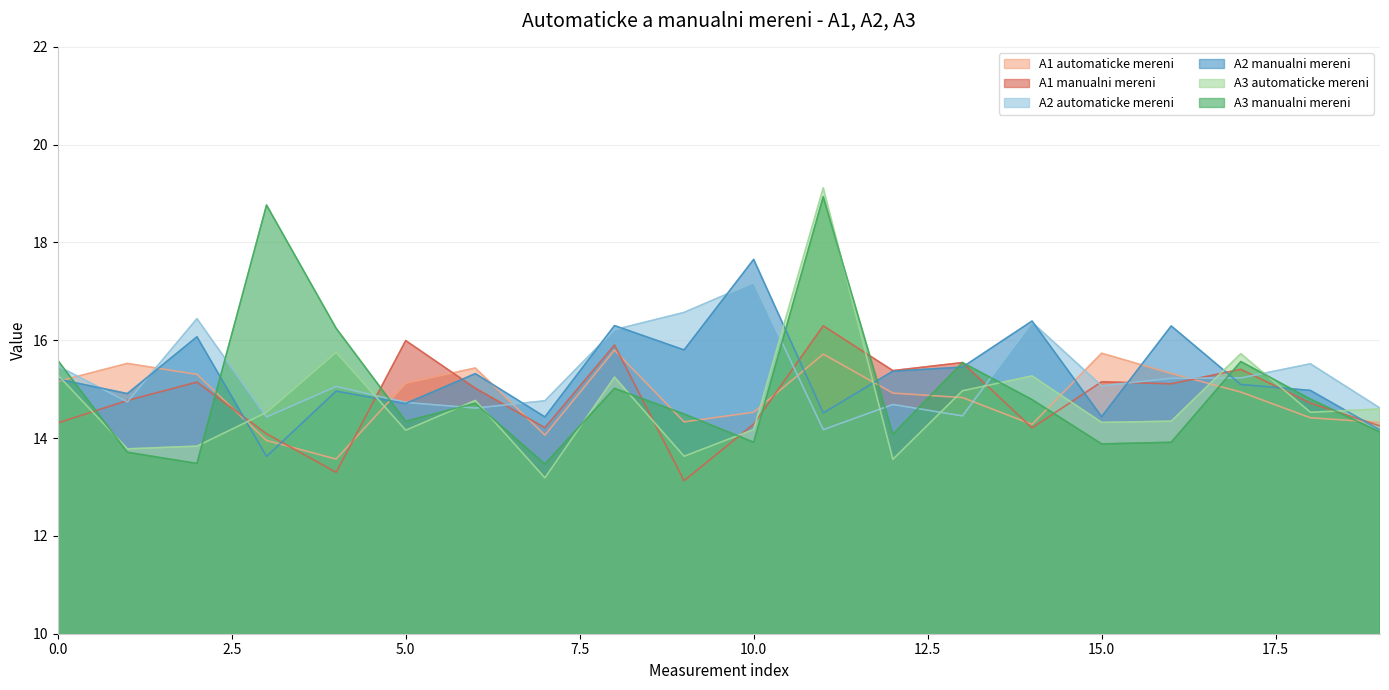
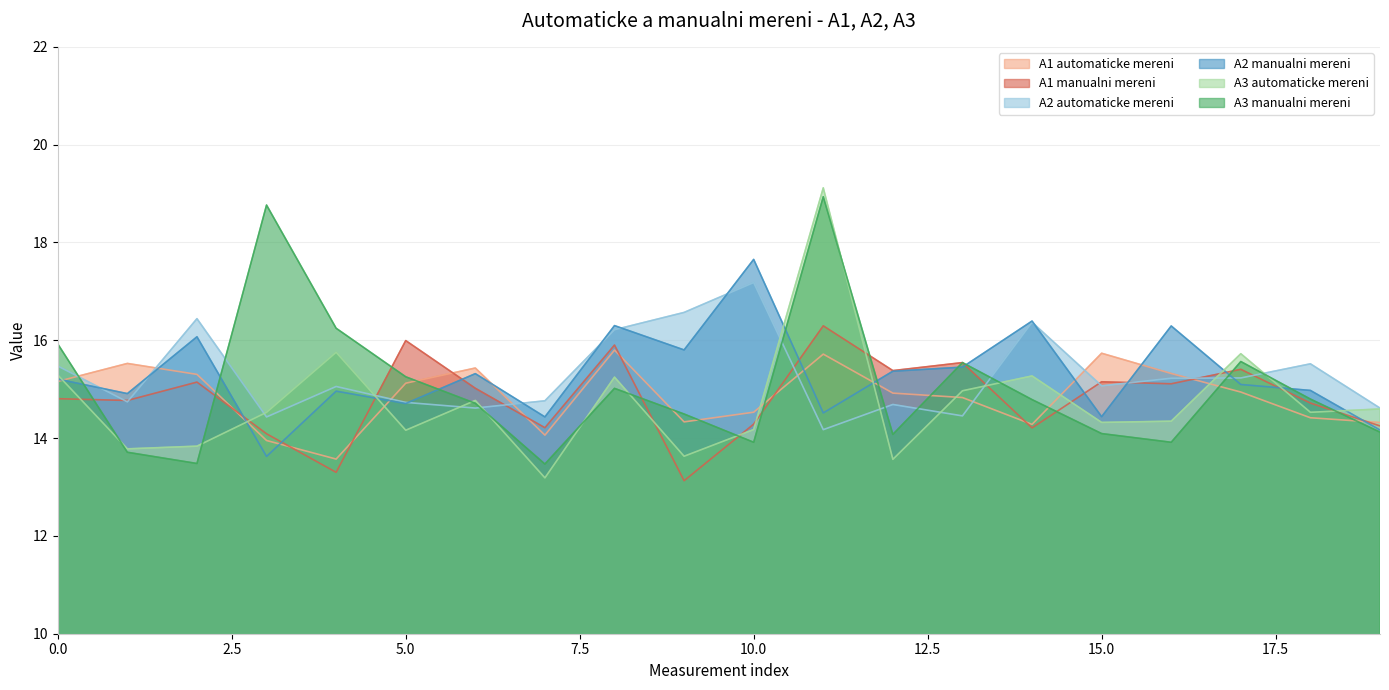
  {
    "A1 automaticke mereni": {
      "5.0": 15.1,
      "10.0": 14.5,
      "15.0": 15.7
    },
    "A1 manualni mereni": {
-     "0.0": 14.3,
+     "0.0": 14.8,
      "5.0": 16.0,
      "10.0": 14.3,
      "15.0": 15.2
    },
    "A2 automaticke mereni": {
      "0.0": 15.5,
      "10.0": 17.2,
      "15.0": 15.1
    },
    "A2 manualni mereni": {
      "10.0": 17.7,
      "15.0": 14.4
    },
    "A3 automaticke mereni": {
      "0.0": 15.3,
      "5.0": 14.2,
      "10.0": 14.2,
      "15.0": 14.3
    },
    "A3 manualni mereni": {
-     "0.0": 15.6,
-     "5.0": 14.3,
+     "0.0": 15.9,
+     "5.0": 15.3,
      "10.0": 13.9,
-     "15.0": 13.9
+     "15.0": 14.1
    }
  }
